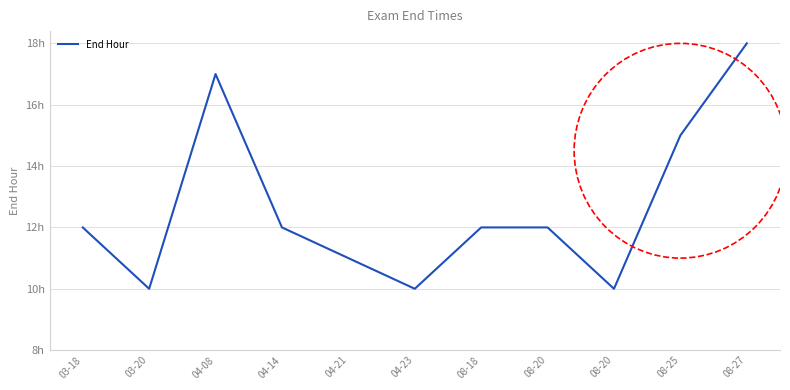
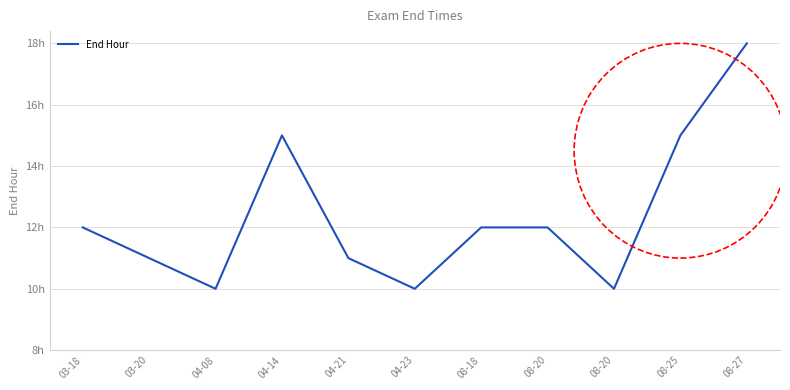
  {
    "03-18": "12h",
-   "03-20": "10h",
-   "04-08": "17h",
-   "04-14": "12h",
+   "03-20": "11h",
+   "04-08": "10h",
+   "04-14": "15h",
    "04-21": "11h",
    "04-23": "10h",
    "08-18": "12h",
    "08-25": "15h",
    "08-27": "18h"
  }
